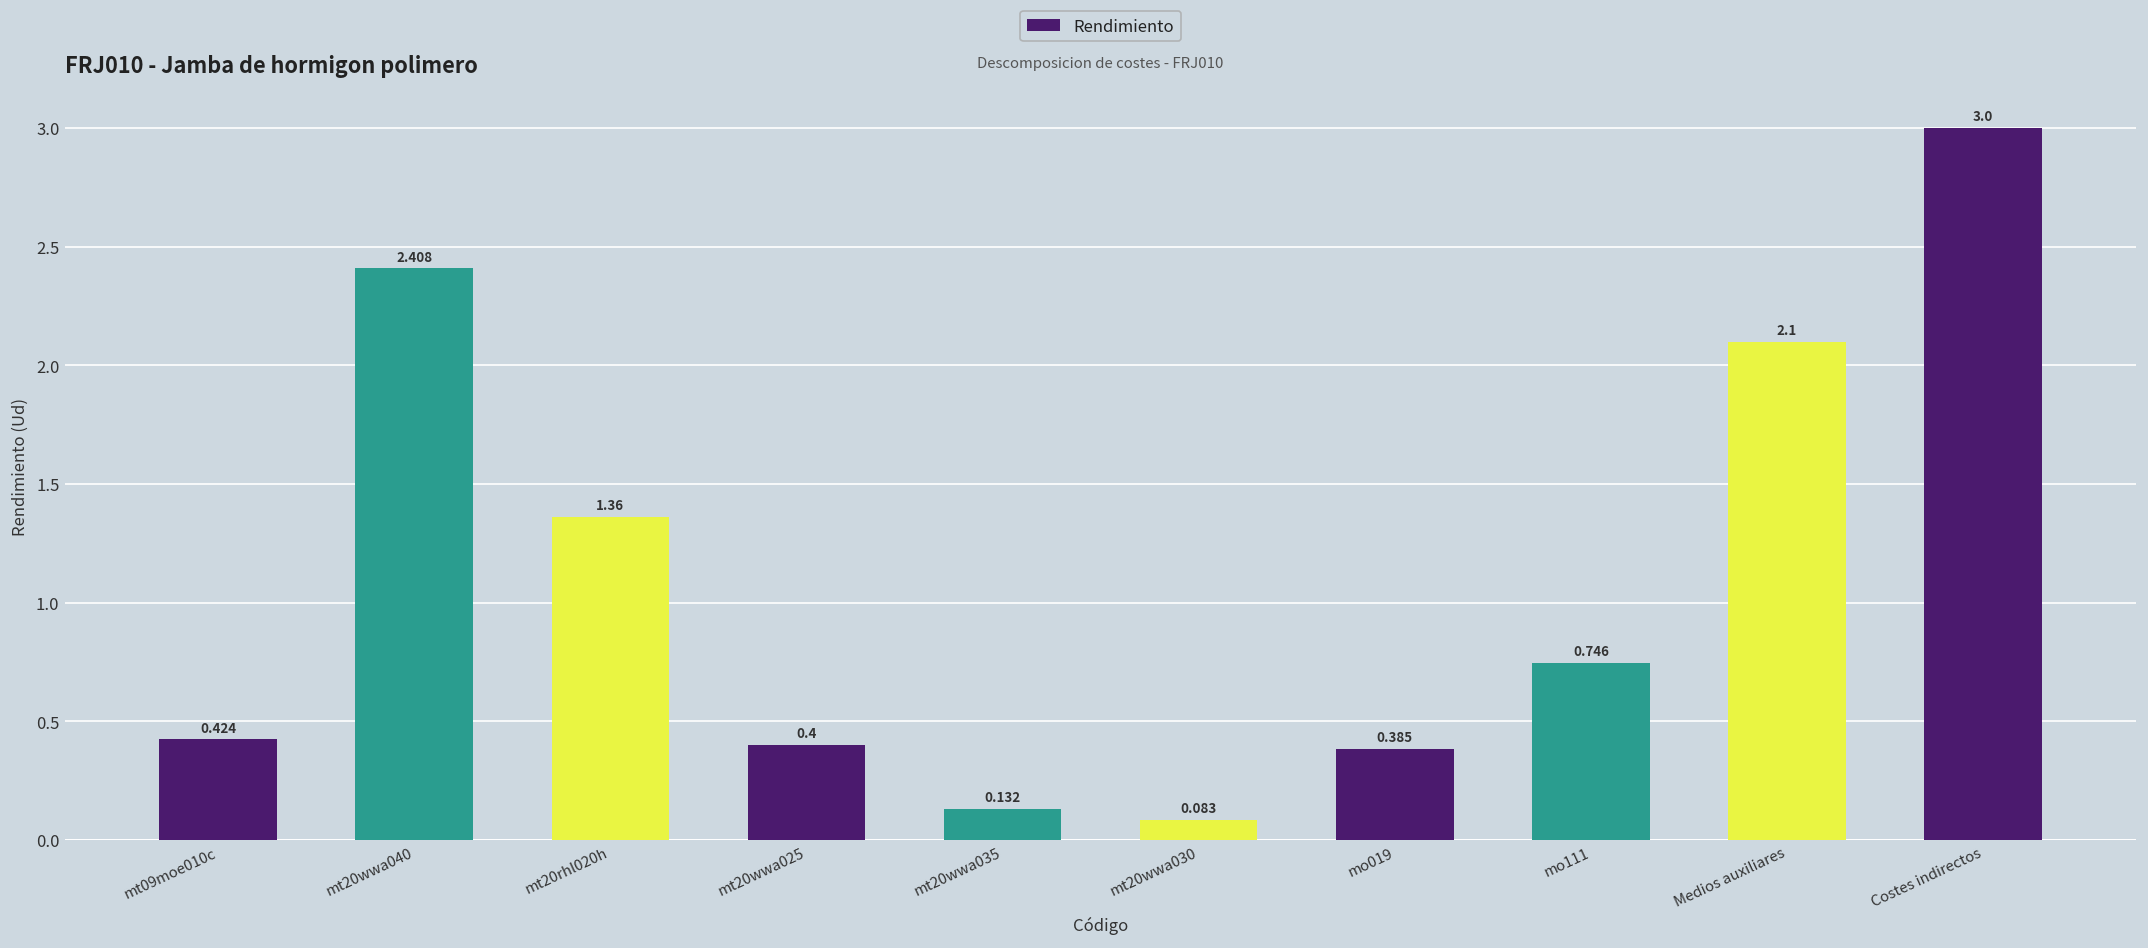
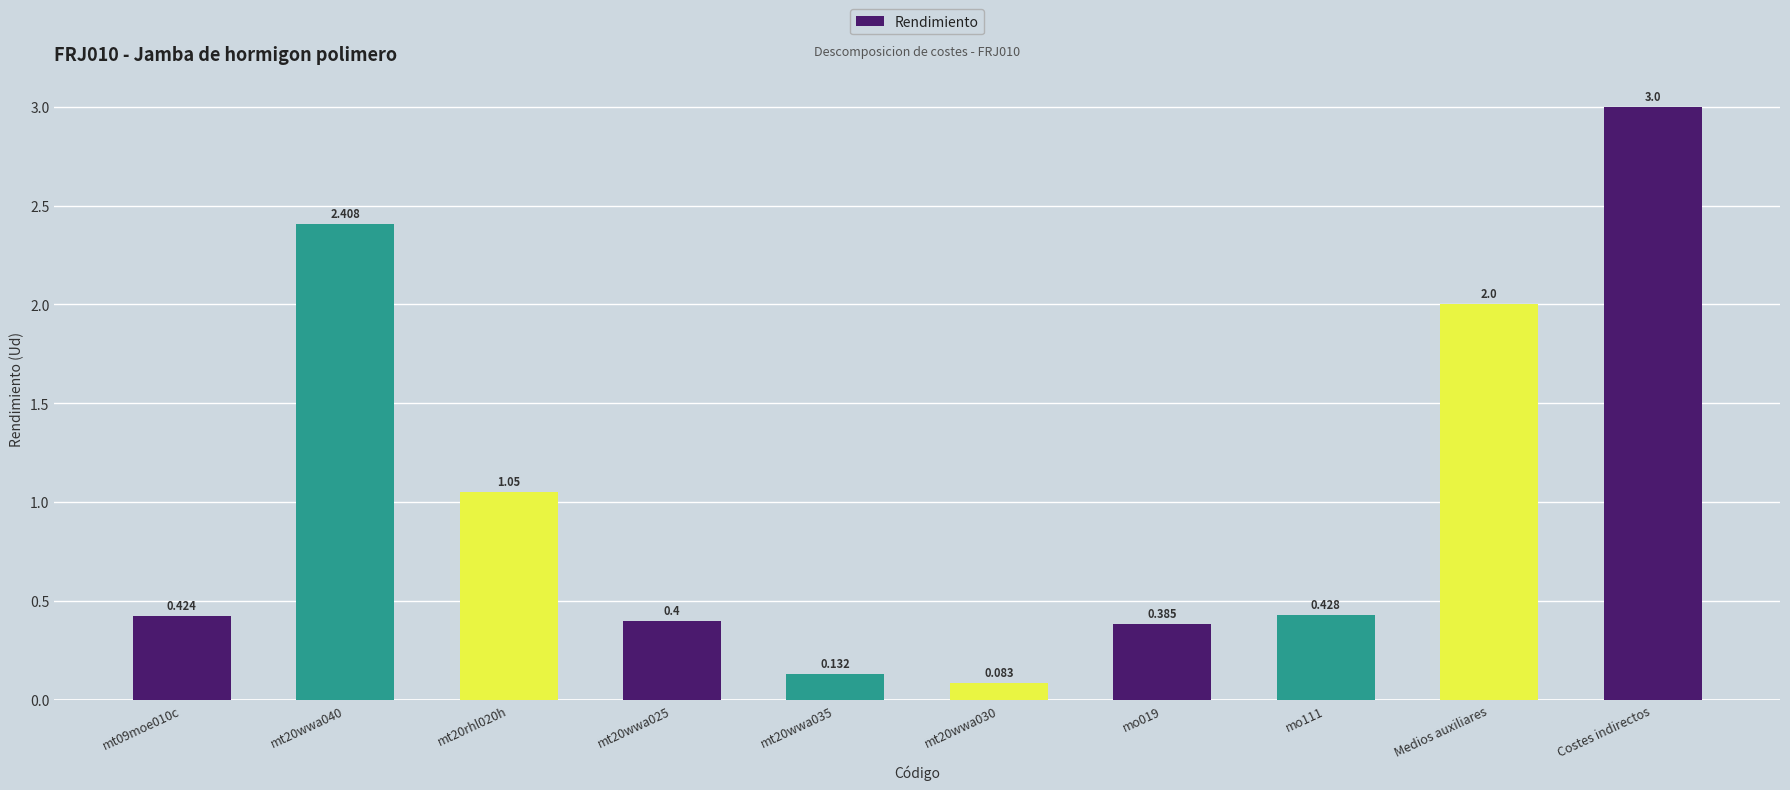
  {
    "mt09moe010c": 0.424,
    "mt20wwa040": 2.408,
-   "mt20rhl020h": 1.36,
+   "mt20rhl020h": 1.05,
    "mt20wwa025": 0.4,
    "mt20wwa035": 0.132,
    "mt20wwa030": 0.083,
    "mo019": 0.385,
-   "mo111": 0.746,
-   "Medios auxiliares": 2.1,
+   "mo111": 0.428,
+   "Medios auxiliares": 2.0,
    "Costes indirectos": 3.0
  }
